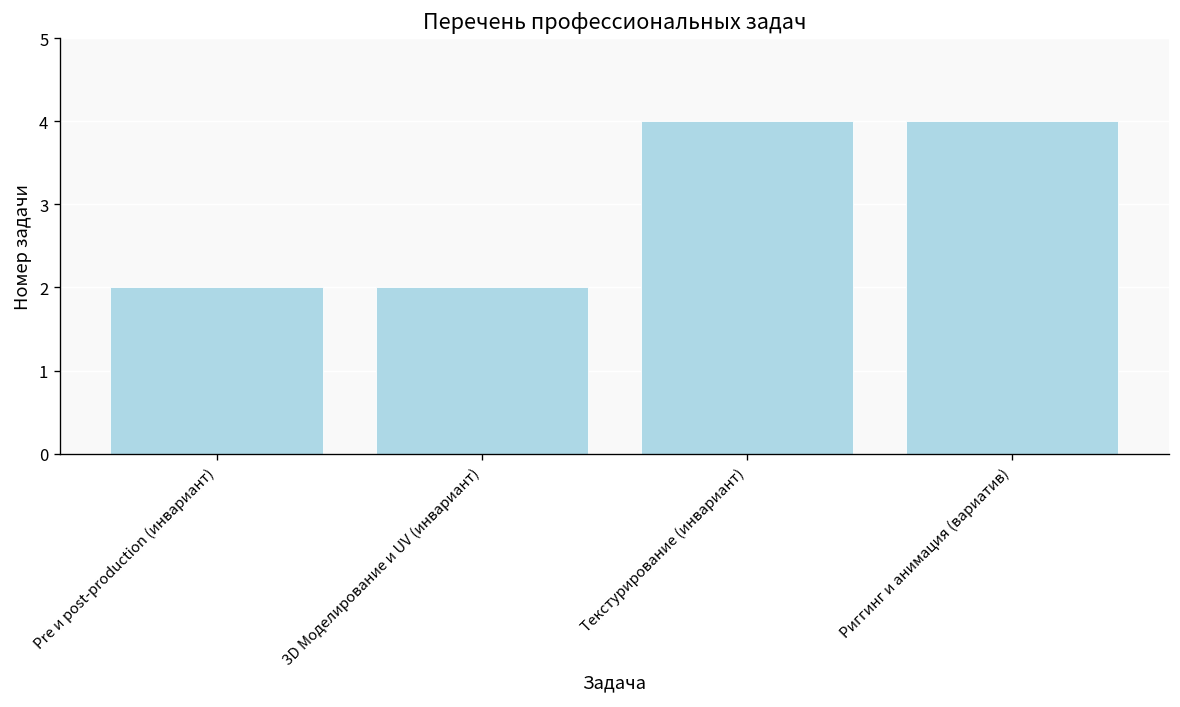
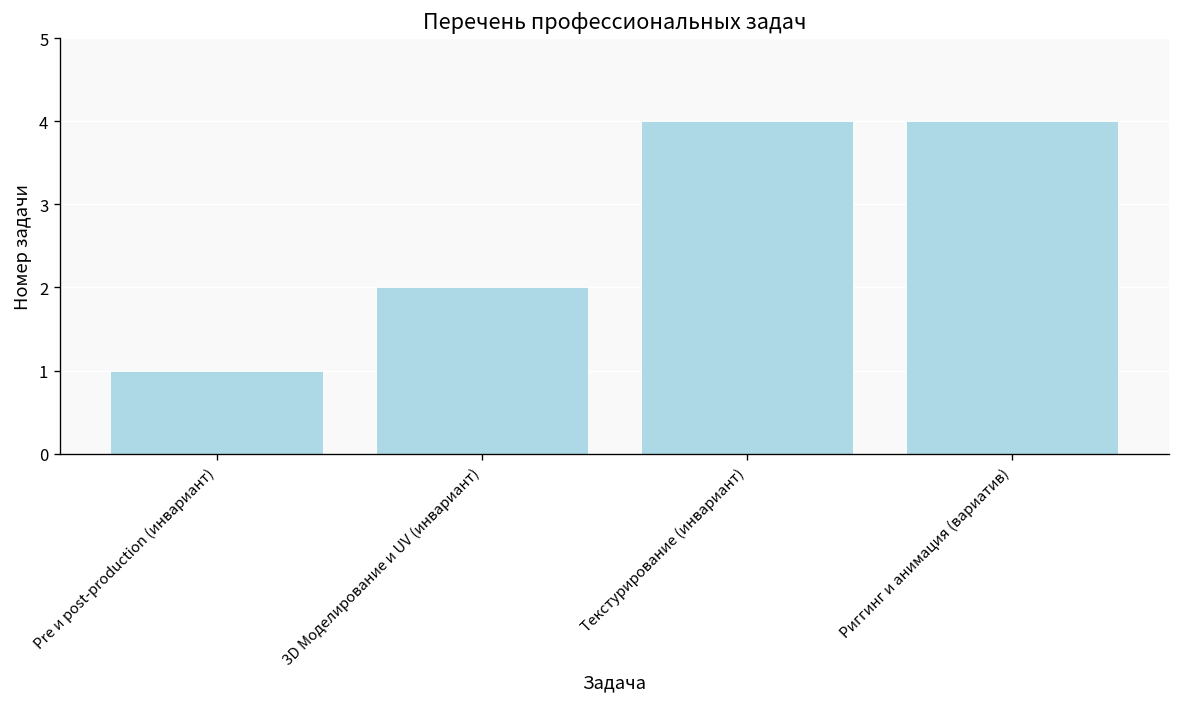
  {
-   "Pre и post-production (инвариант)": 2,
+   "Pre и post-production (инвариант)": 1,
    "3D Моделирование и UV (инвариант)": 2,
    "Текстурирование (инвариант)": 4,
    "Риггинг и анимация (вариатив)": 4
  }
